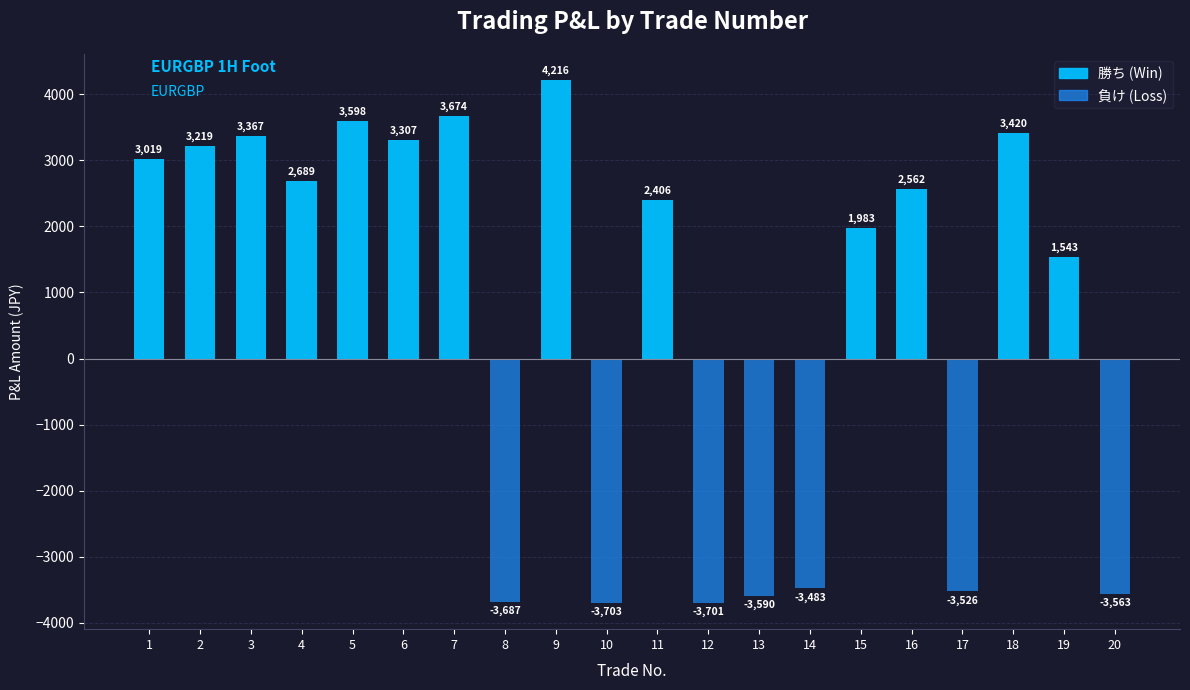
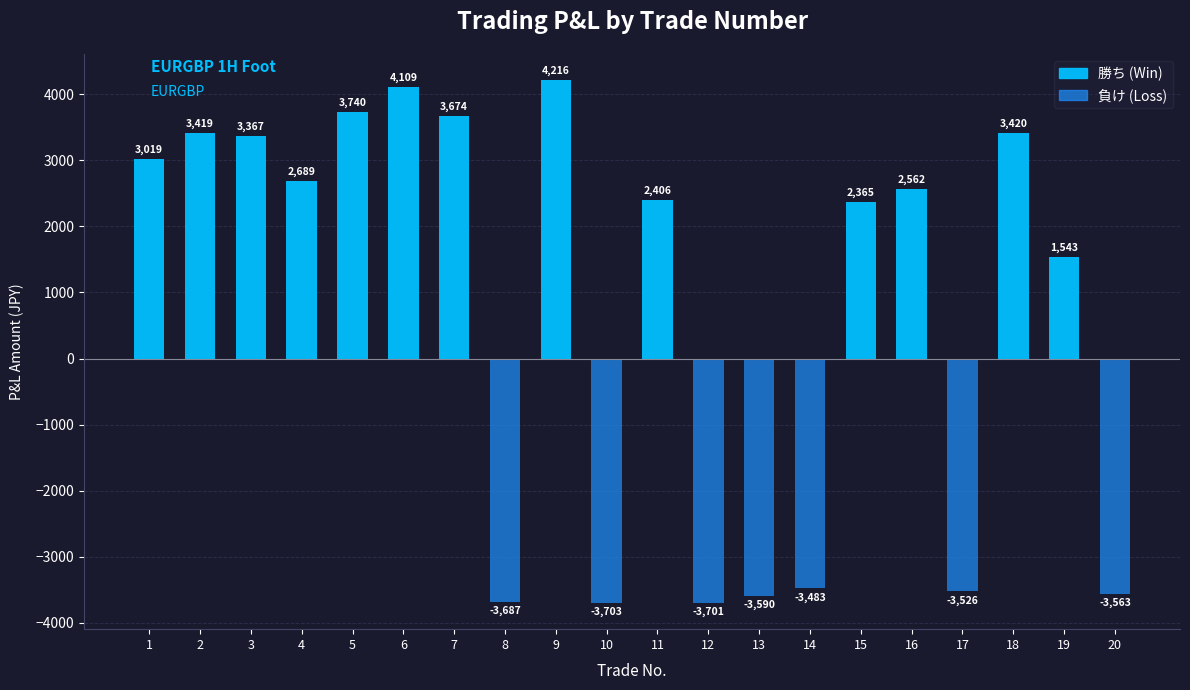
  {
    "1": "3,019",
-   "2": "3,219",
+   "2": "3,419",
    "3": "3,367",
    "4": "2,689",
-   "5": "3,598",
-   "6": "3,307",
+   "5": "3,740",
+   "6": "4,109",
    "7": "3,674",
    "8": "-3,687",
    "9": "4,216",
    "10": "-3,703",
    "11": "2,406",
    "12": "-3,701",
    "13": "-3,590",
    "14": "-3,483",
-   "15": "1,983",
+   "15": "2,365",
    "16": "2,562",
    "17": "-3,526",
    "18": "3,420",
    "19": "1,543",
    "20": "-3,563"
  }
